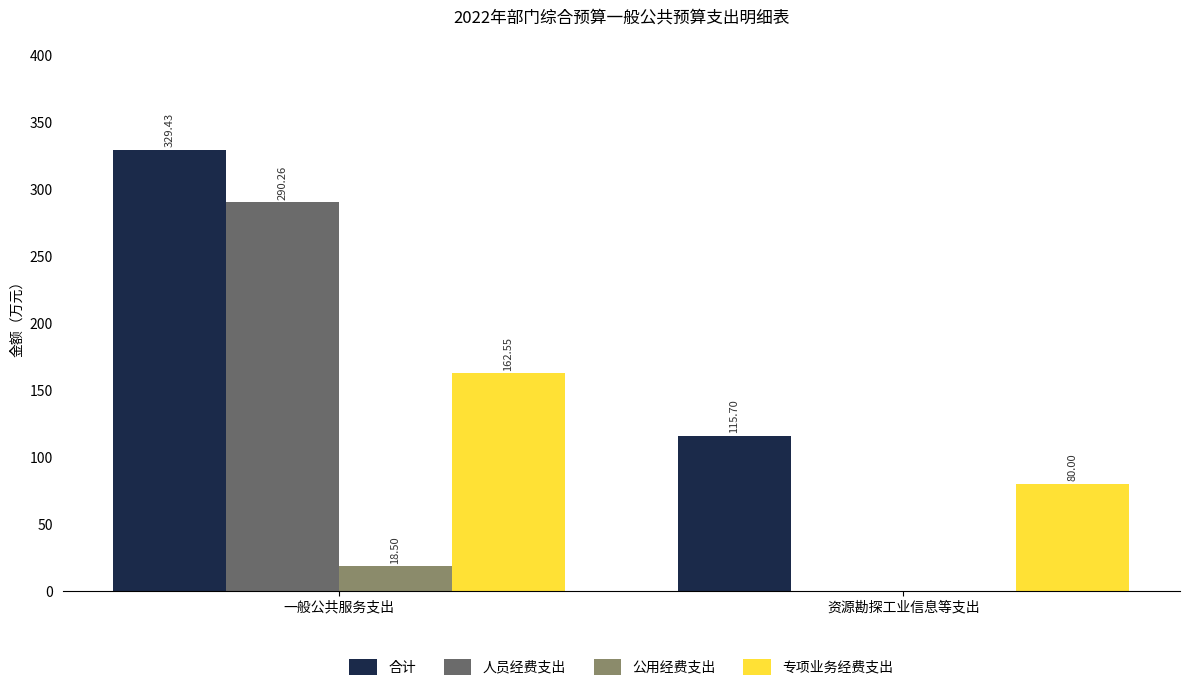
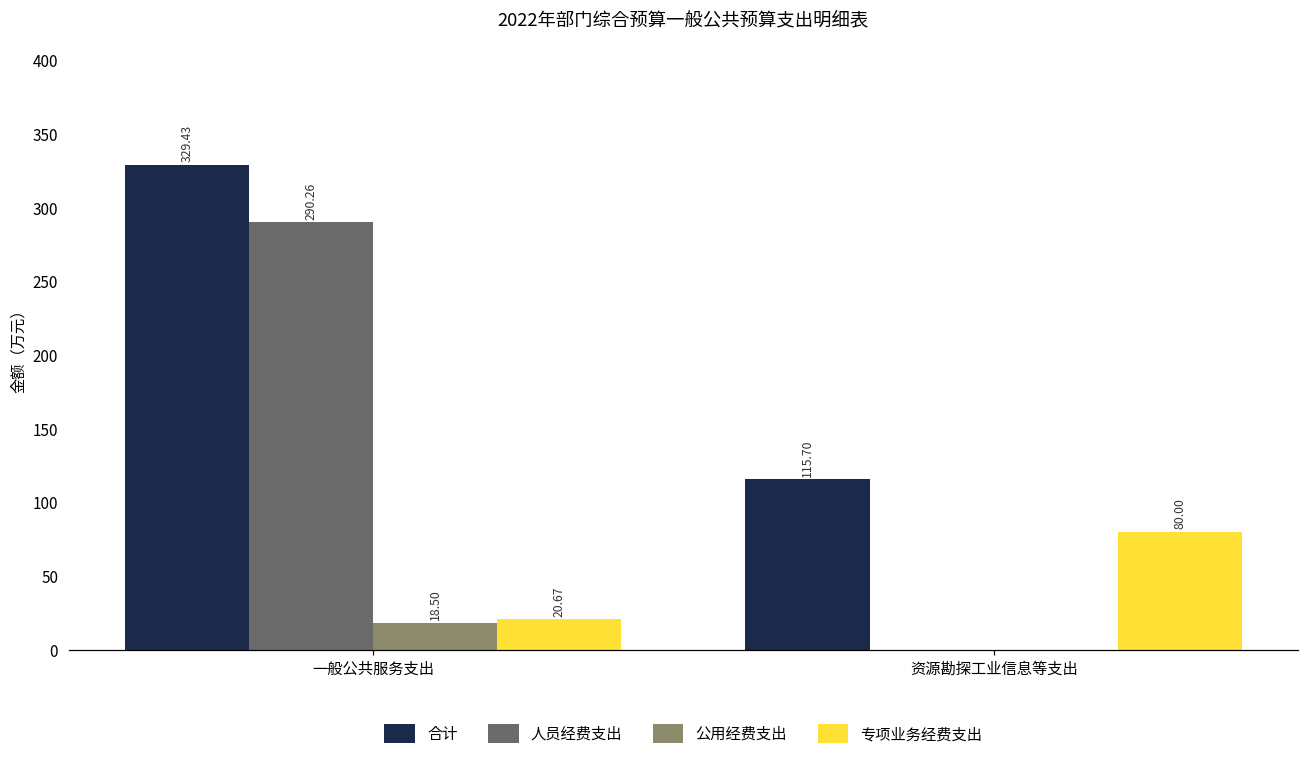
  {
    "合计": {
      "一般公共服务支出": 329.43,
      "资源勘探工业信息等支出": 115.70
    },
    "专项业务经费支出": {
-     "一般公共服务支出": 162.55,
+     "一般公共服务支出": 20.67,
      "资源勘探工业信息等支出": 80.00
    }
  }
